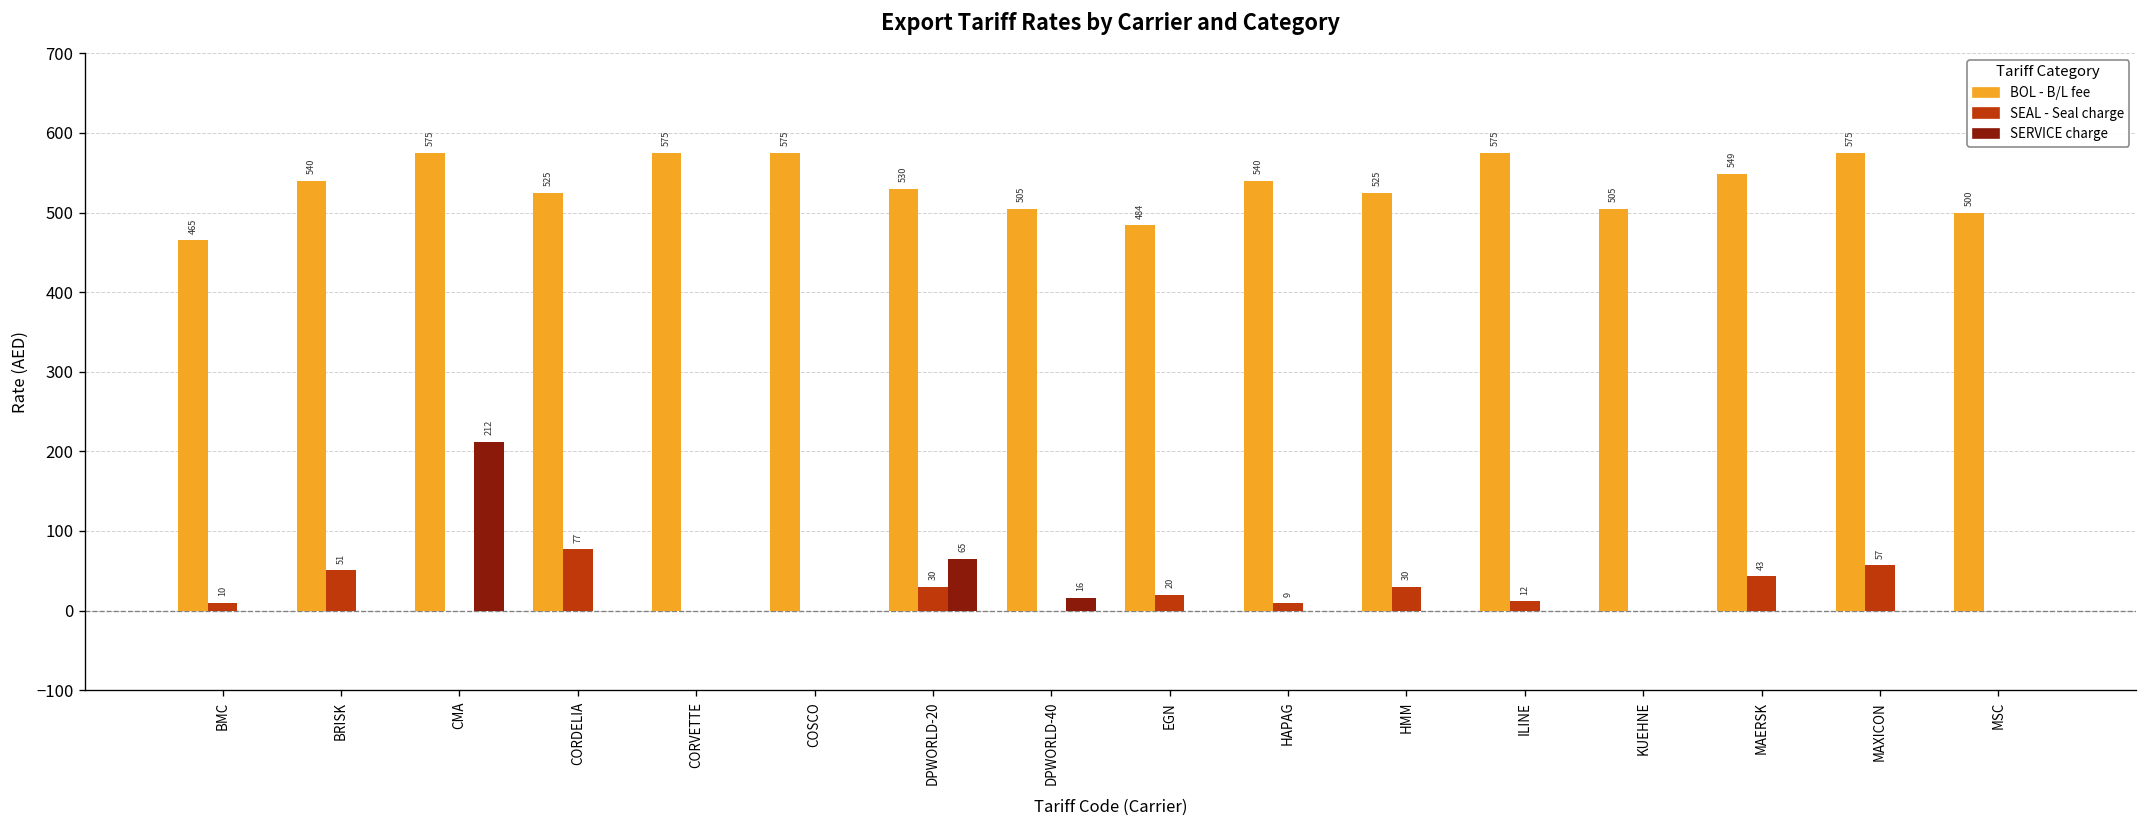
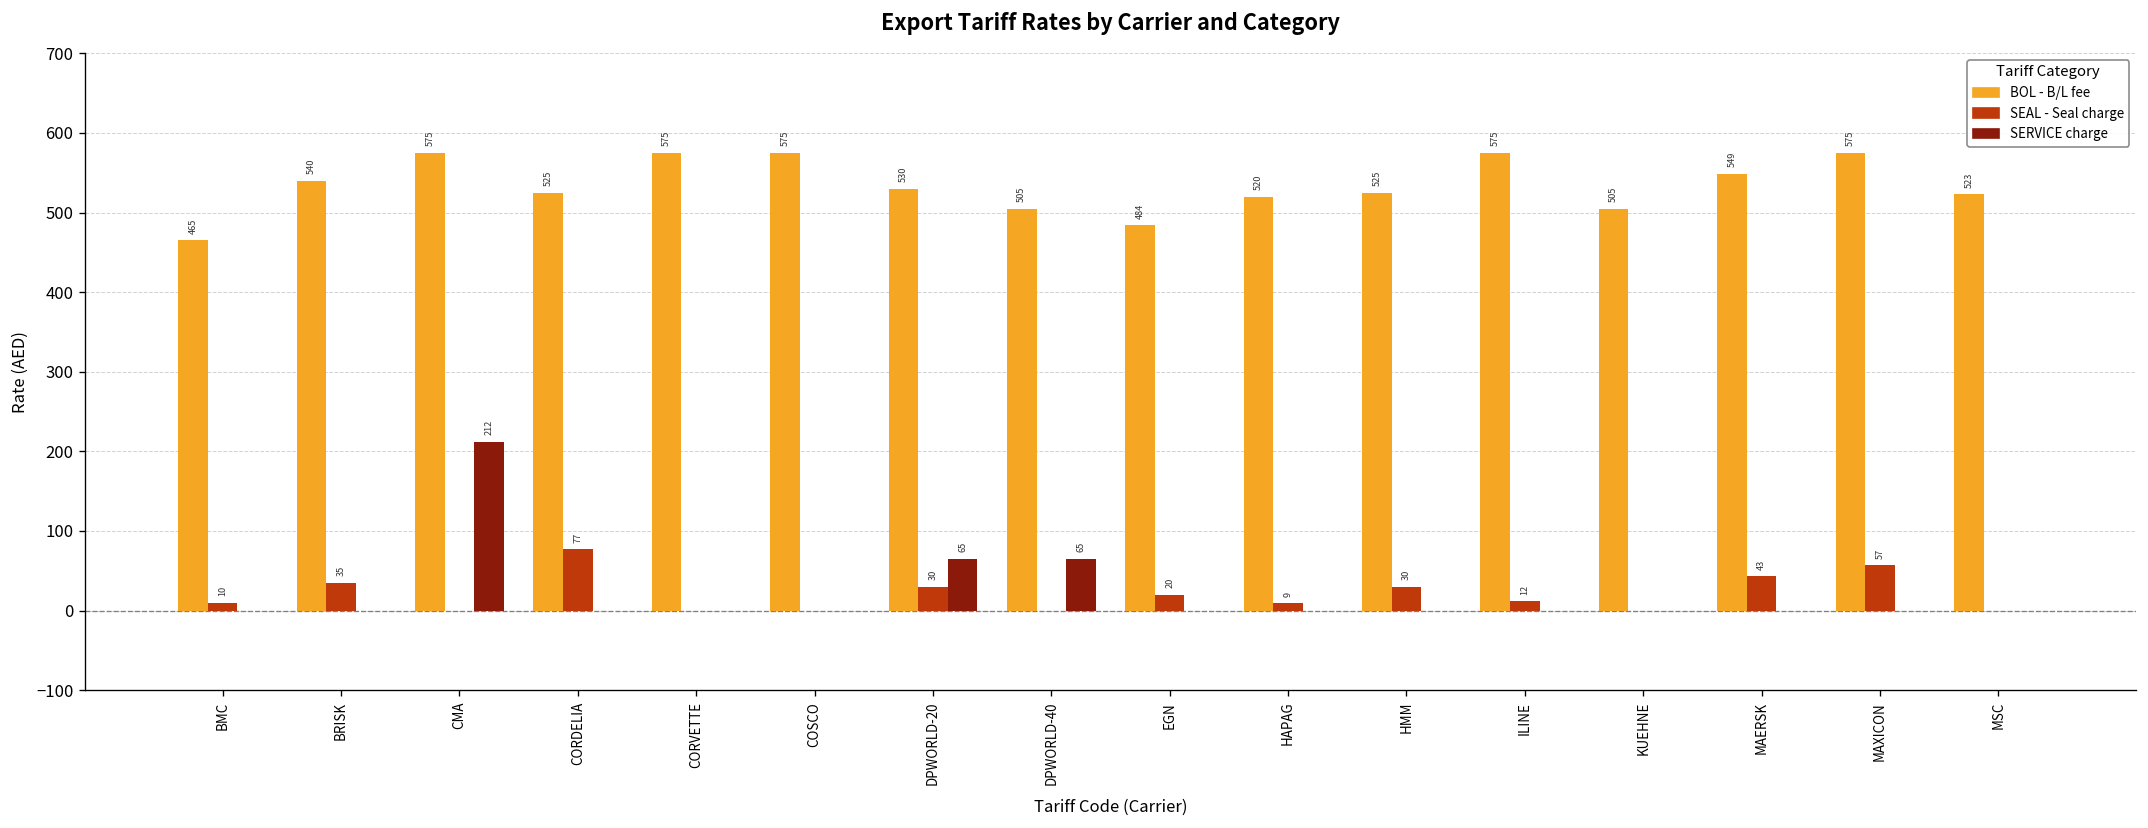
  {
    "BOL - B/L fee": {
      "BMC": 465,
      "BRISK": 540,
      "CMA": 575,
      "CORDELIA": 525,
      "CORVETTE": 575,
      "COSCO": 575,
      "DPWORLD-20": 530,
      "DPWORLD-40": 505,
      "EGN": 484,
-     "HAPAG": 540,
+     "HAPAG": 520,
      "HMM": 525,
      "ILINE": 575,
      "KUEHNE": 505,
      "MAERSK": 549,
      "MAXICON": 575,
-     "MSC": 500
+     "MSC": 523
    },
    "SEAL - Seal charge": {
      "BMC": 10,
-     "BRISK": 51,
+     "BRISK": 35,
      "CORDELIA": 77,
      "DPWORLD-20": 30,
      "EGN": 20,
      "HAPAG": 9,
      "HMM": 30,
      "ILINE": 12,
      "MAERSK": 43,
      "MAXICON": 57
    },
    "SERVICE charge": {
      "CMA": 212,
      "DPWORLD-20": 65,
-     "DPWORLD-40": 16
+     "DPWORLD-40": 65
    }
  }
